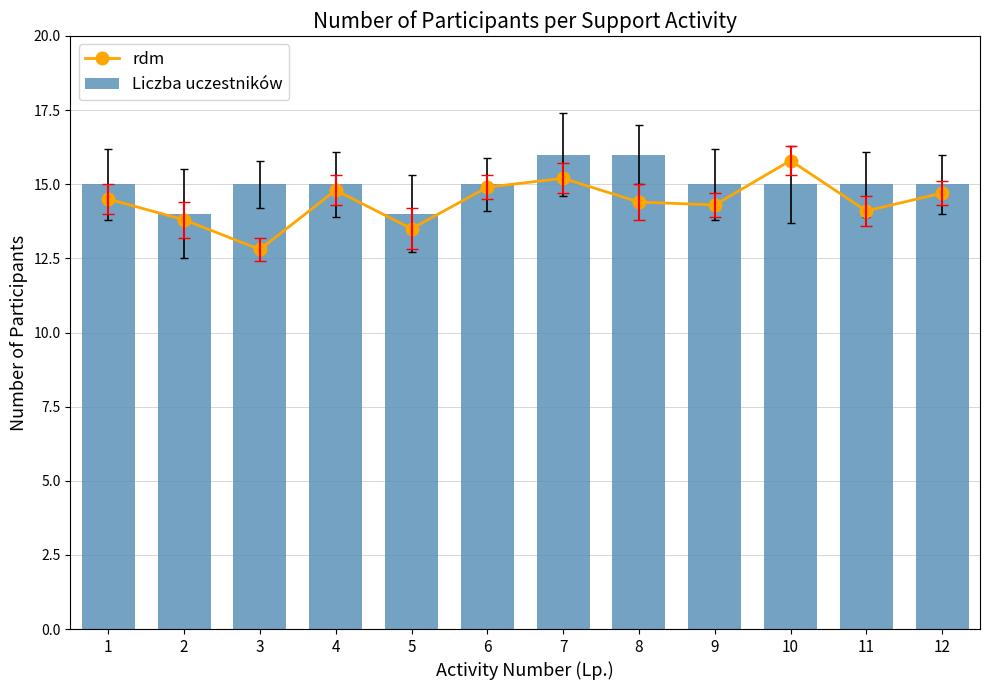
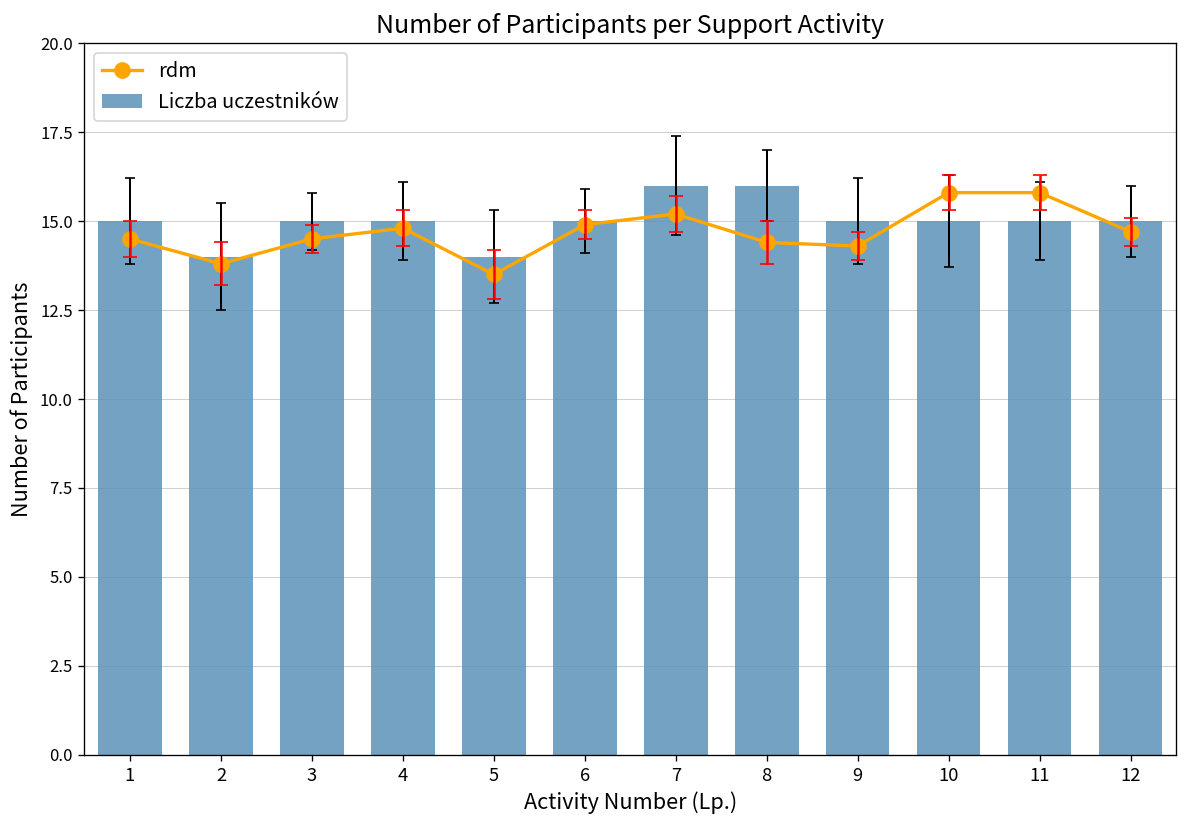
  {
    "Liczba uczestników": {
      "1": 15.0,
      "2": 14.0,
      "3": 15.0,
      "4": 15.0,
      "5": 14.0,
      "6": 15.0,
      "7": 16.0,
      "8": 16.0,
      "9": 15.0,
      "10": 15.0,
      "11": 15.0,
      "12": 15.0
    },
    "rdm": {
      "1": 14.5,
      "2": 13.8,
-     "3": 12.8,
+     "3": 14.5,
      "4": 14.8,
      "5": 13.5,
      "6": 14.9,
      "7": 15.2,
      "8": 14.4,
      "9": 14.3,
      "10": 15.8,
-     "11": 14.1,
+     "11": 15.8,
      "12": 14.7
    }
  }
